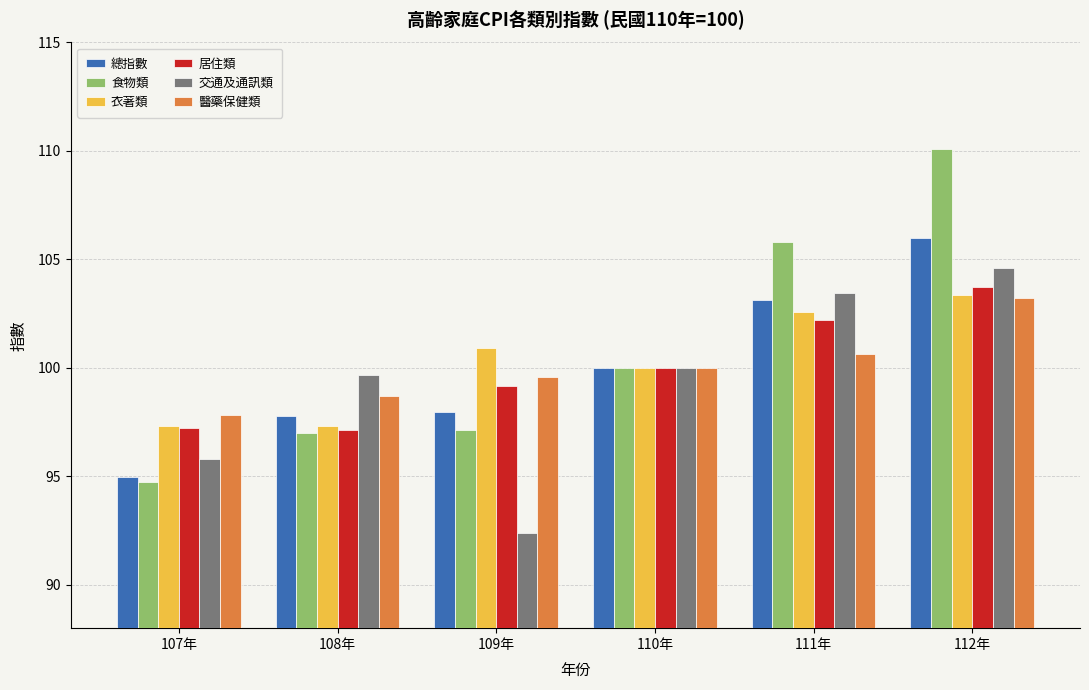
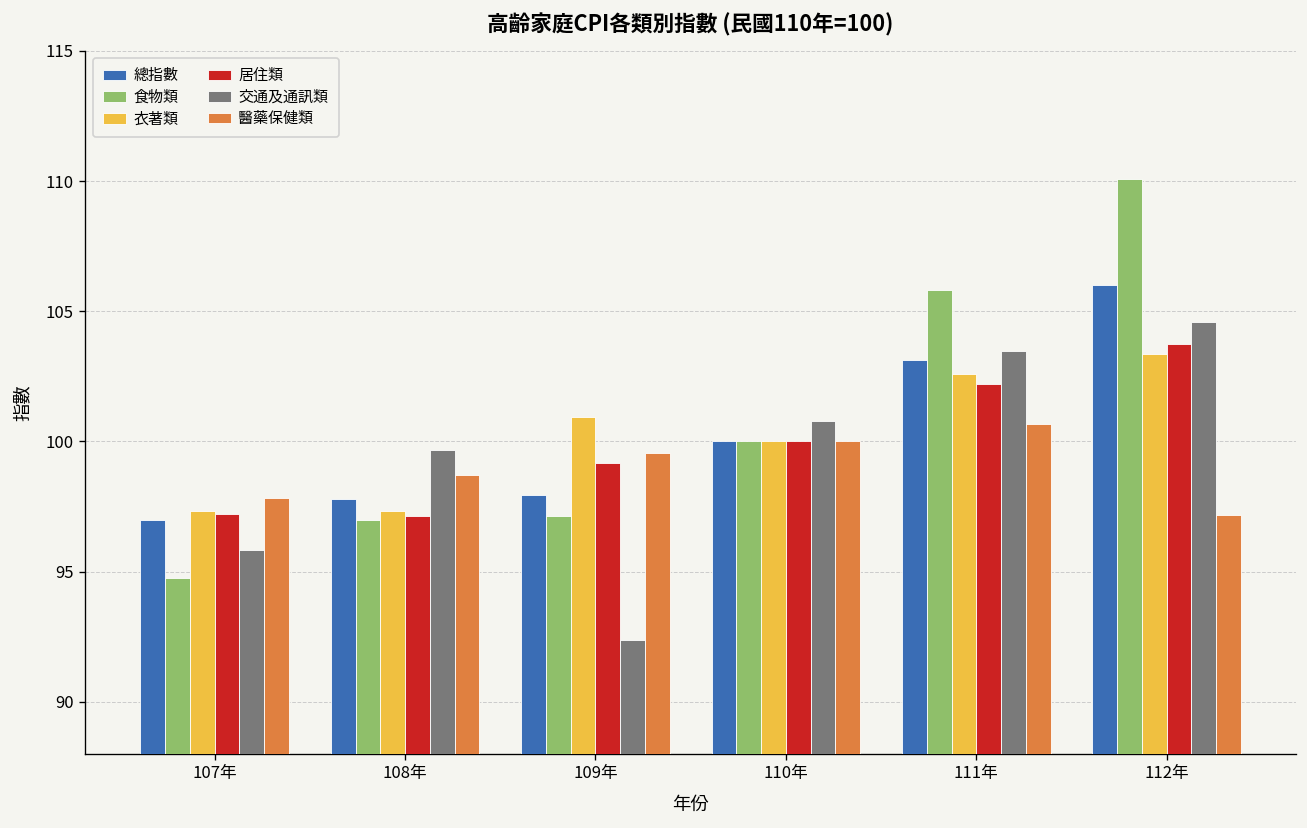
  {
    "總指數": {
-     "107年": 95.0,
+     "107年": 97.0,
      "108年": 97.8,
      "109年": 98.0,
      "110年": 100.0,
      "111年": 103.1,
      "112年": 106.0
    },
    "食物類": {
      "107年": 94.8,
      "108年": 97.0,
      "109年": 97.1,
      "110年": 100.0,
      "111年": 105.8,
      "112年": 110.1
    },
    "衣著類": {
      "107年": 97.3,
      "108年": 97.3,
      "109年": 100.9,
      "110年": 100.0,
      "111年": 102.6,
      "112年": 103.4
    },
    "居住類": {
      "107年": 97.2,
      "108年": 97.1,
      "109年": 99.2,
      "110年": 100.0,
      "111年": 102.2,
      "112年": 103.7
    },
    "交通及通訊類": {
      "107年": 95.8,
      "108年": 99.7,
      "109年": 92.4,
-     "110年": 100.0,
+     "110年": 100.8,
      "111年": 103.5,
      "112年": 104.6
    },
    "醫藥保健類": {
      "107年": 97.8,
      "108年": 98.7,
      "109年": 99.6,
      "110年": 100.0,
      "111年": 100.7,
-     "112年": 103.2
+     "112年": 97.2
    }
  }
